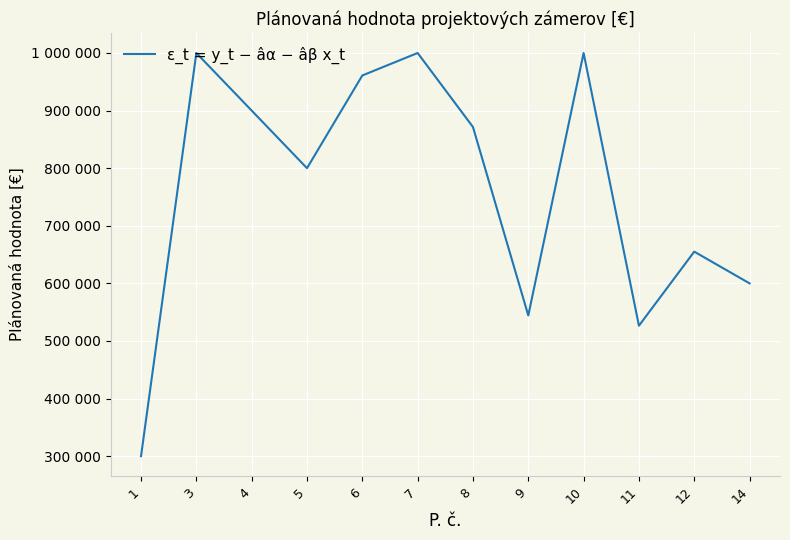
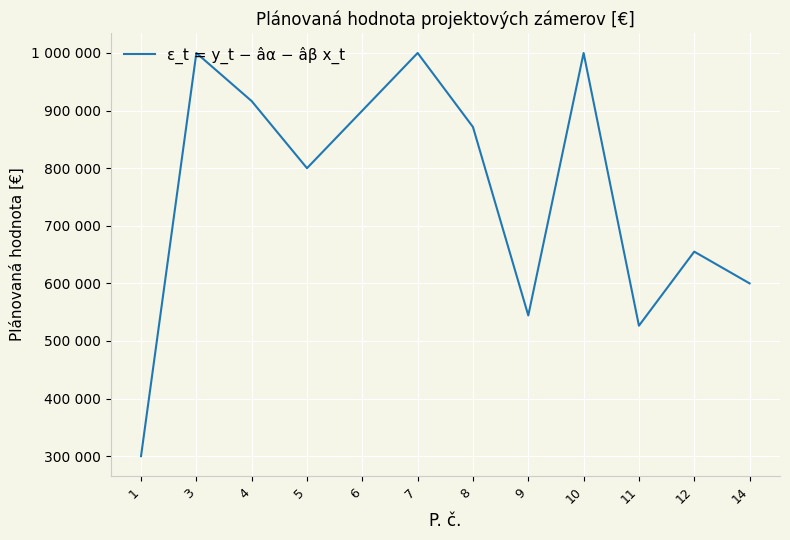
  {
    "1": 300000,
    "3": 1000000,
-   "4": 900000,
+   "4": 920000,
    "5": 800000,
-   "6": 960000,
+   "6": 900000,
    "7": 1000000,
    "8": 870000,
    "9": 540000,
    "10": 1000000,
    "11": 530000,
    "12": 660000,
    "14": 600000
  }
